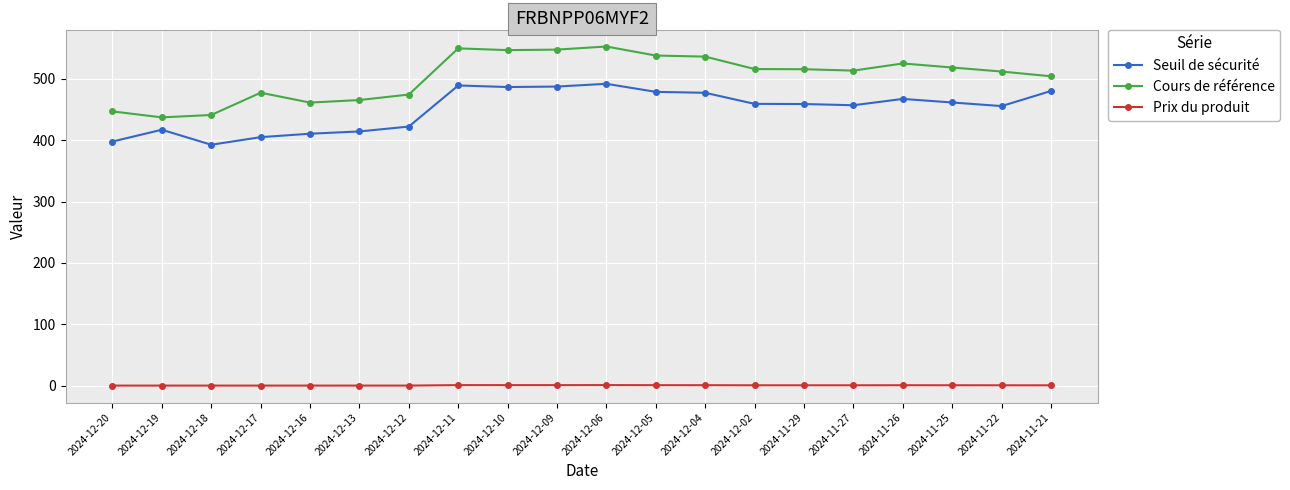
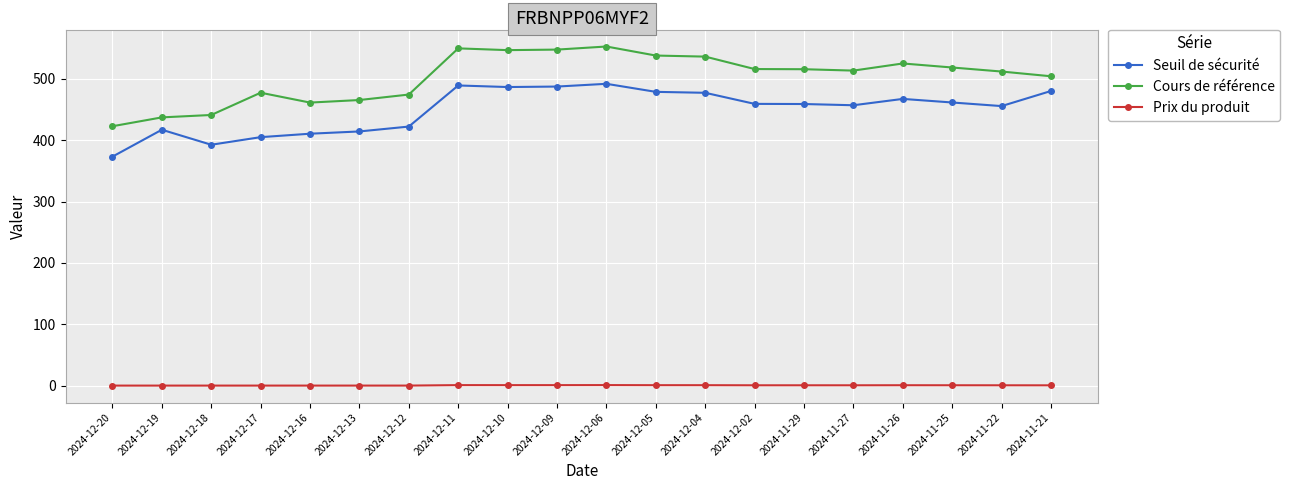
  {
    "Seuil de sécurité": {
-     "2024-12-20": 400,
+     "2024-12-20": 370,
      "2024-12-19": 420,
      "2024-12-18": 390,
      "2024-12-17": 410,
      "2024-12-16": 410,
      "2024-12-13": 410,
      "2024-12-12": 420,
      "2024-12-11": 490,
      "2024-12-10": 490,
      "2024-12-09": 490,
      "2024-12-06": 490,
      "2024-12-05": 480,
      "2024-12-04": 480,
      "2024-12-02": 460,
      "2024-11-29": 460,
      "2024-11-27": 460,
      "2024-11-26": 470,
      "2024-11-25": 460,
      "2024-11-22": 460,
      "2024-11-21": 480
    },
    "Cours de référence": {
-     "2024-12-20": 450,
+     "2024-12-20": 420,
      "2024-12-19": 440,
      "2024-12-18": 440,
      "2024-12-17": 480,
      "2024-12-16": 460,
      "2024-12-13": 470,
      "2024-12-12": 470,
      "2024-12-11": 550,
      "2024-12-10": 550,
      "2024-12-09": 550,
      "2024-12-06": 550,
      "2024-12-05": 540,
      "2024-12-04": 540,
      "2024-12-02": 520,
      "2024-11-29": 520,
      "2024-11-27": 510,
      "2024-11-26": 530,
      "2024-11-25": 520,
      "2024-11-22": 510,
      "2024-11-21": 500
    },
    "Prix du produit": {
      "2024-12-20": 0,
      "2024-12-19": 0,
      "2024-12-18": 0,
      "2024-12-17": 0,
      "2024-12-16": 0,
      "2024-12-13": 0,
      "2024-12-12": 0,
      "2024-12-11": 0,
      "2024-12-10": 0,
      "2024-12-09": 0,
      "2024-12-06": 0,
      "2024-12-05": 0,
      "2024-12-04": 0,
      "2024-12-02": 0,
      "2024-11-29": 0,
      "2024-11-27": 0,
      "2024-11-26": 0,
      "2024-11-25": 0,
      "2024-11-22": 0,
      "2024-11-21": 0
    }
  }
